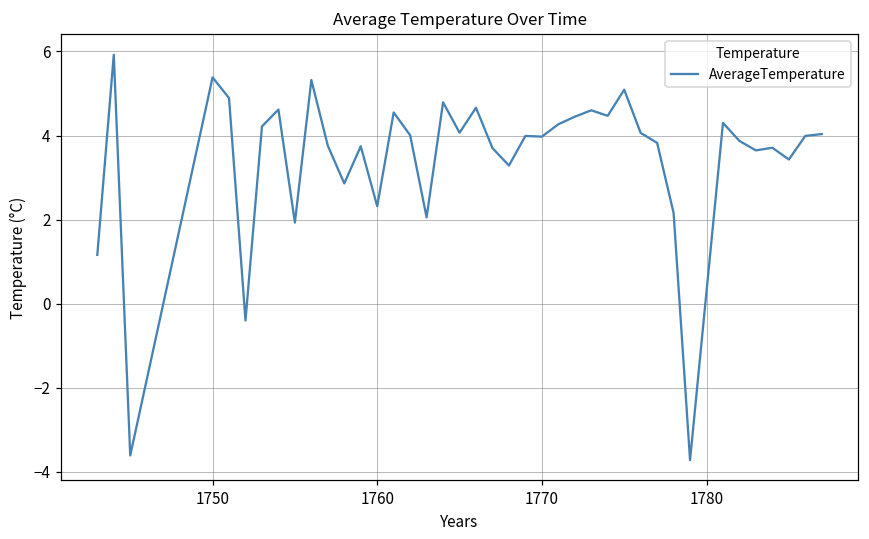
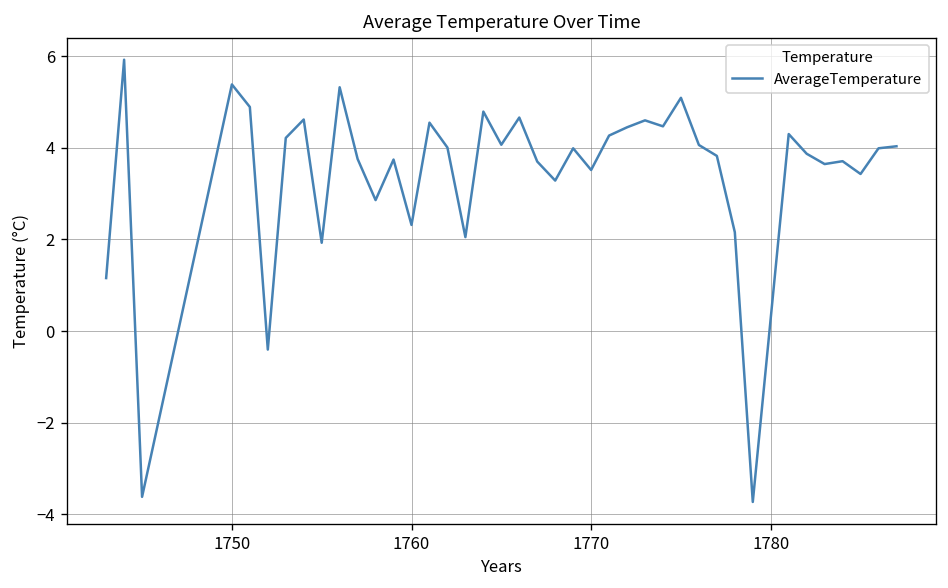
  {
    "1750": 5.4,
    "1760": 2.3,
-   "1770": 4.0
+   "1770": 3.5
  }
